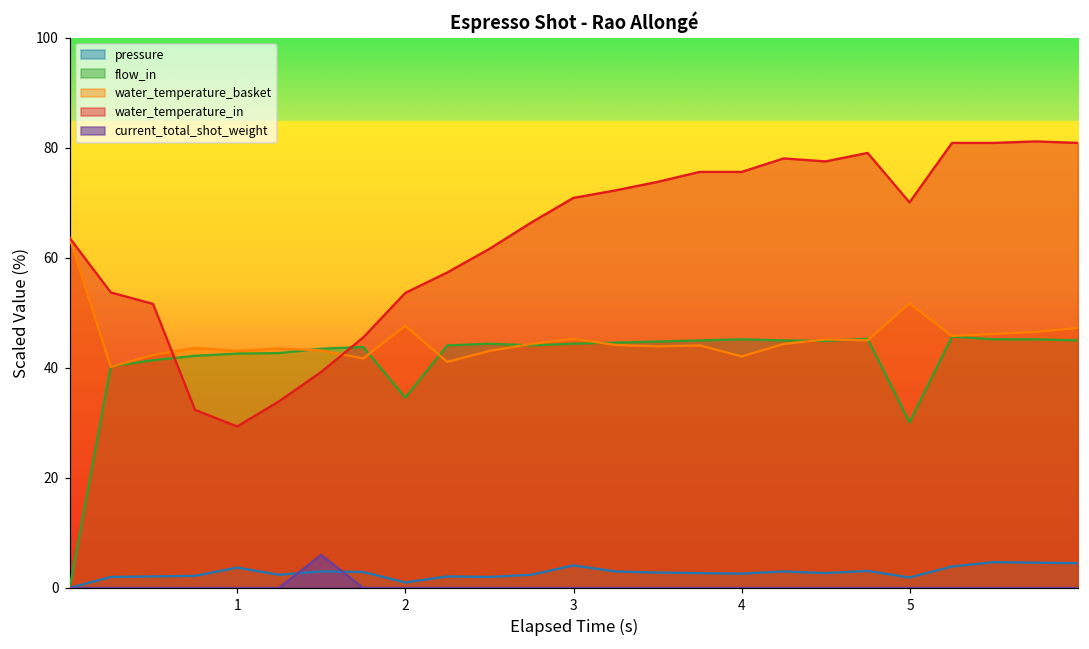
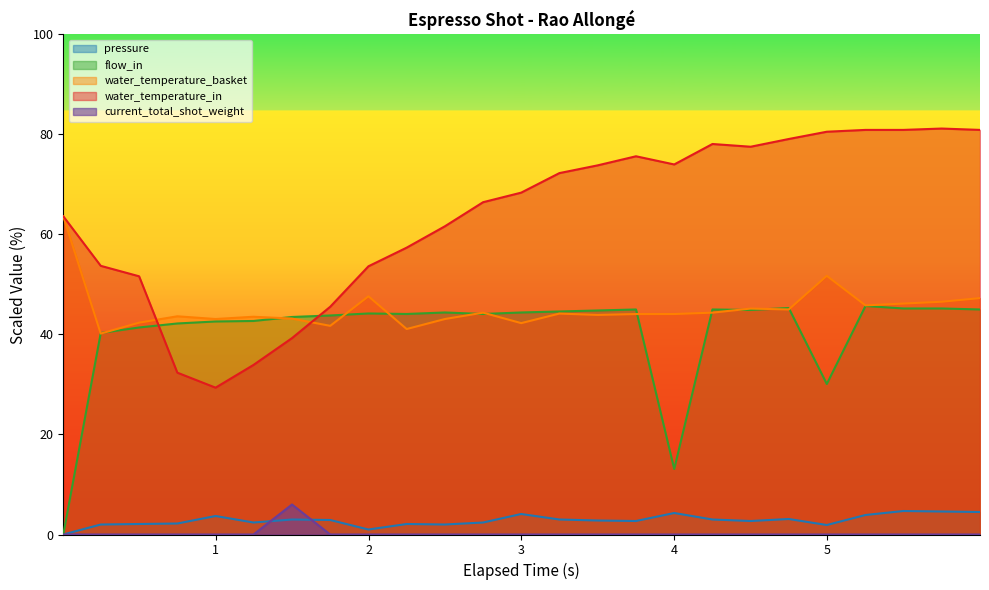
  {
    "pressure": {
      "1": 4,
      "2": 1,
      "3": 4,
-     "4": 3,
+     "4": 4,
      "5": 2
    },
    "flow_in": {
-     "2": 35,
+     "2": 44,
      "3": 44,
-     "4": 45,
+     "4": 13,
      "5": 30
    },
    "water_temperature_basket": {
      "2": 48,
-     "3": 45,
-     "4": 42,
+     "3": 42,
+     "4": 44,
      "5": 52
    },
    "water_temperature_in": {
      "1": 29,
      "2": 54,
-     "3": 71,
-     "4": 76,
-     "5": 70
+     "3": 68,
+     "4": 74,
+     "5": 81
    },
    "current_total_shot_weight": {
      "1": 0,
      "2": 0,
      "3": 0,
      "4": 0,
      "5": 0
    }
  }
